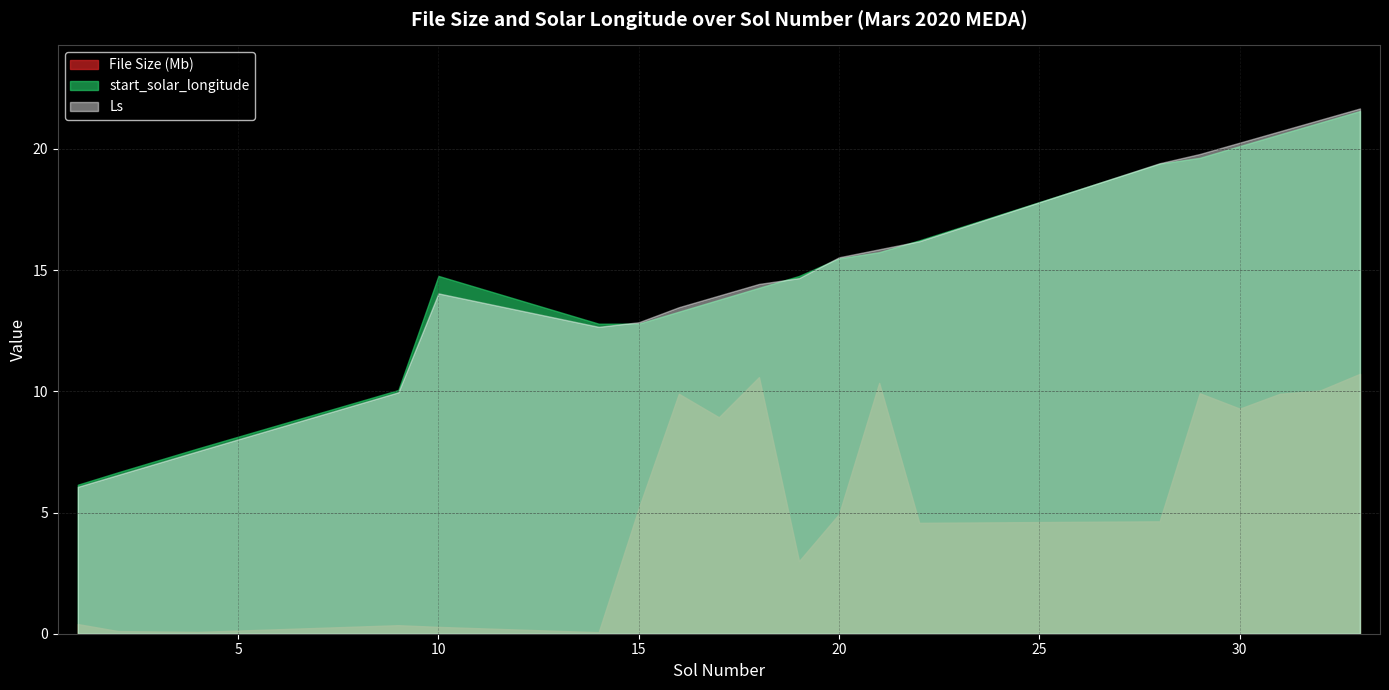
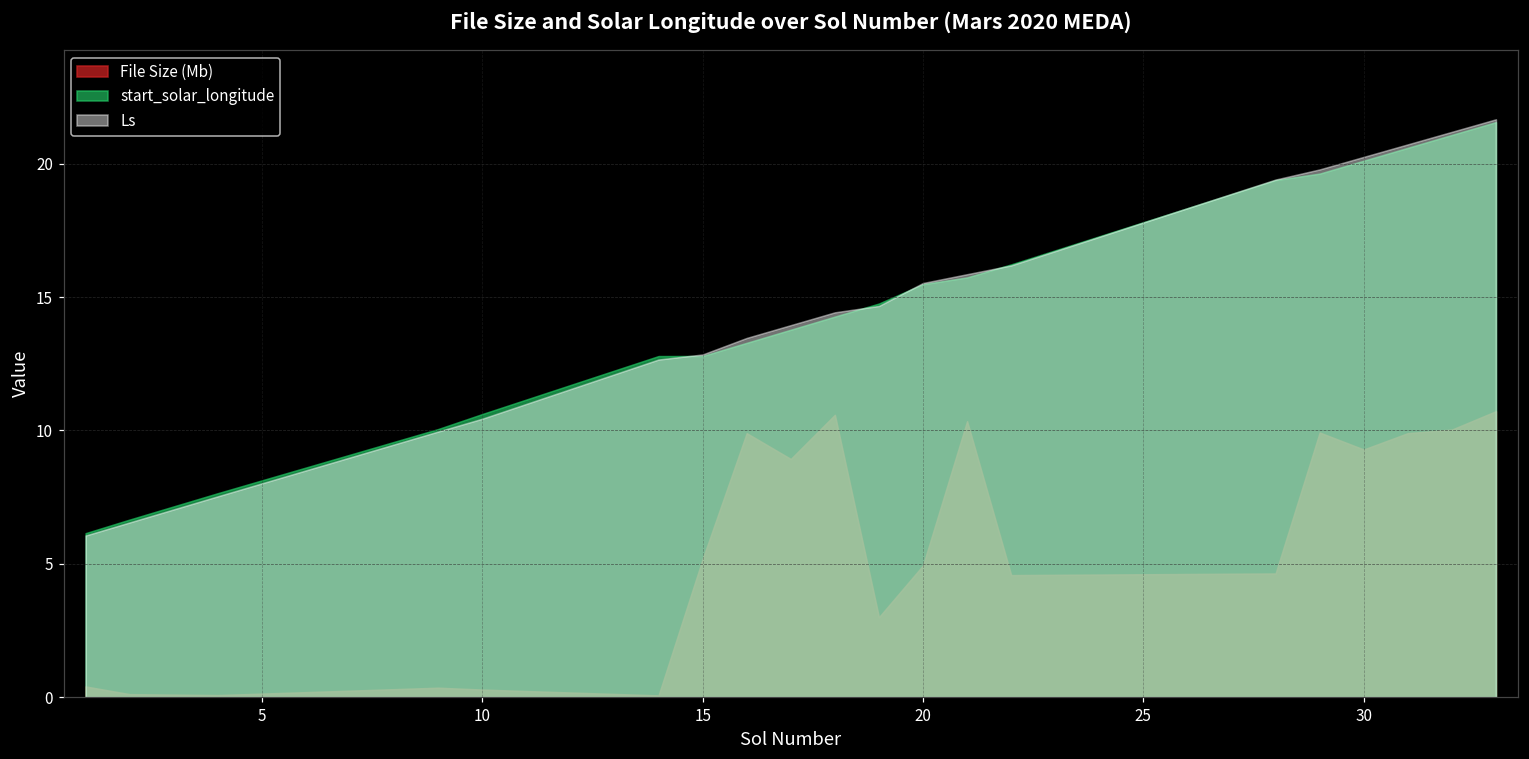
  {
    "File Size (Mb)": {
      "10": 0.3,
      "15": 5.2,
      "20": 4.9,
      "30": 9.3
    },
    "start_solar_longitude": {
-     "10": 14.8,
+     "10": 10.6,
      "30": 20.1
    },
    "Ls": {
-     "10": 14.0,
+     "10": 10.4,
      "30": 20.3
    }
  }
